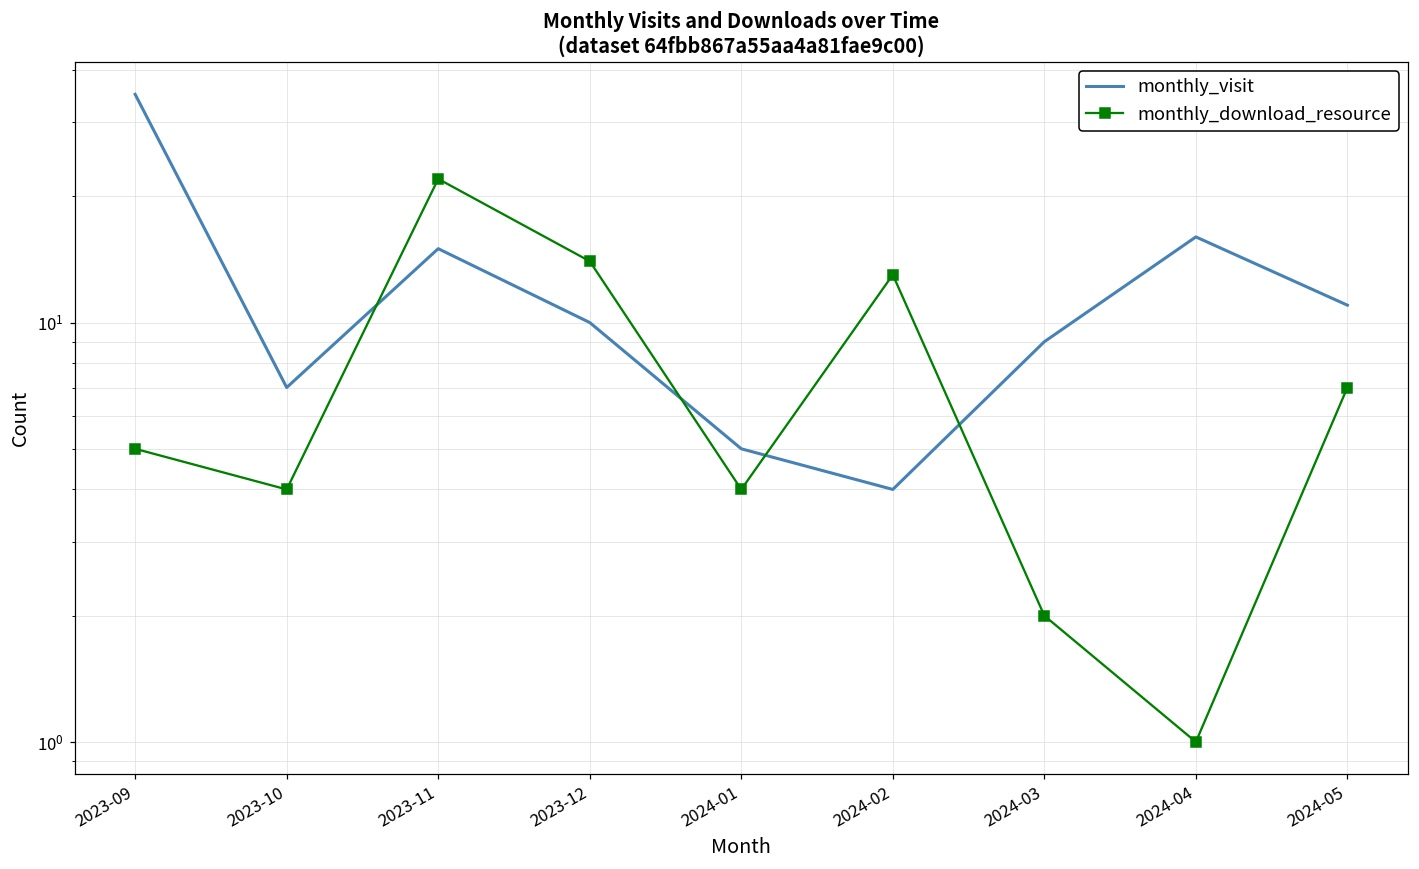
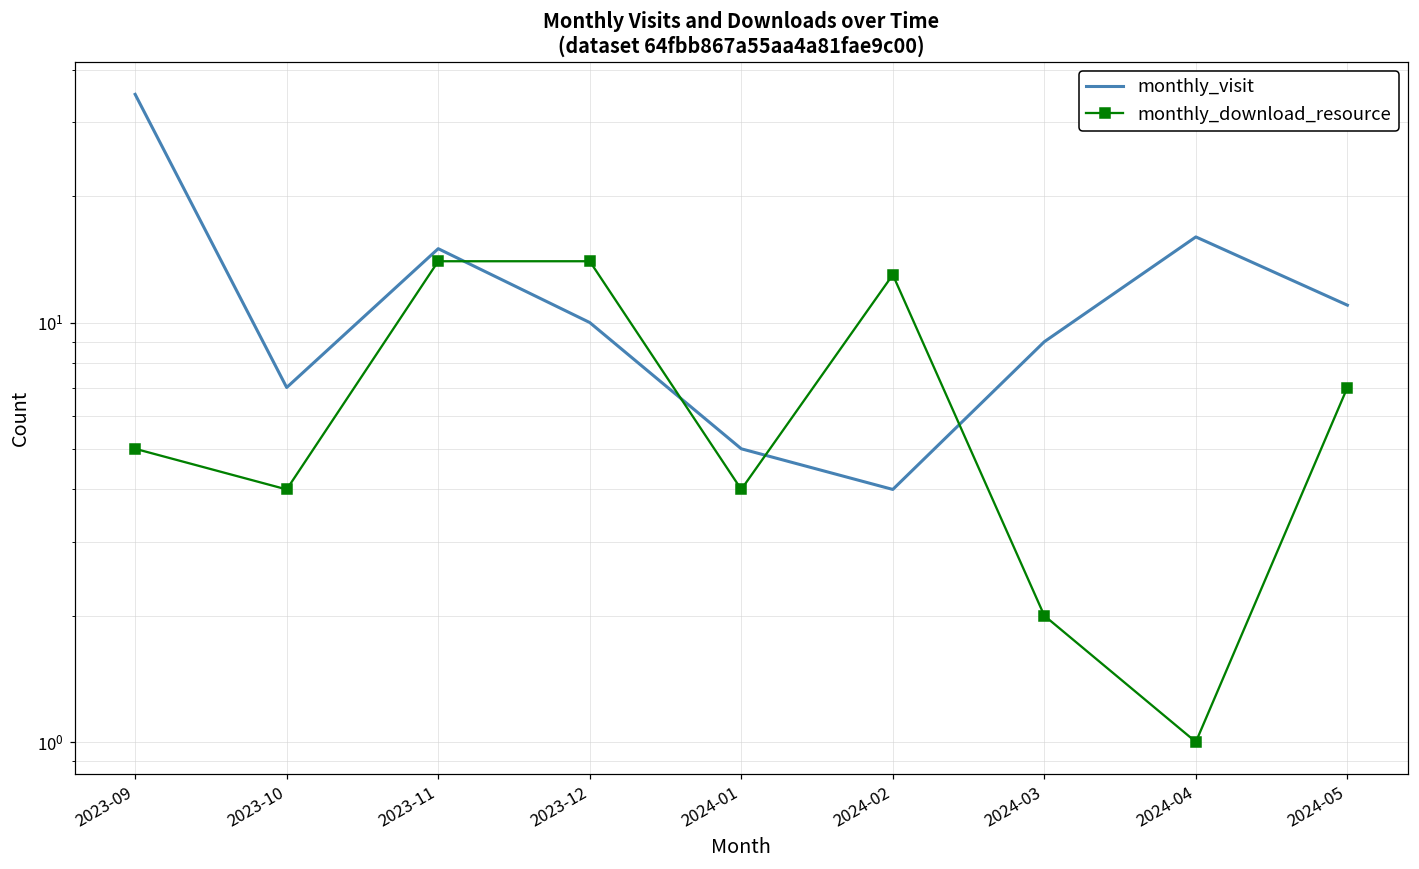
  {
    "monthly_visit": {
      "2023-09": 35,
      "2023-10": 7,
      "2023-11": 15,
      "2023-12": 10,
      "2024-01": 5,
      "2024-02": 4,
      "2024-03": 9,
      "2024-04": 16,
      "2024-05": 11
    },
    "monthly_download_resource": {
      "2023-09": 5,
      "2023-10": 4,
-     "2023-11": 22,
+     "2023-11": 14,
      "2023-12": 14,
      "2024-01": 4,
      "2024-02": 13,
      "2024-03": 2,
      "2024-04": 1,
      "2024-05": 7
    }
  }
